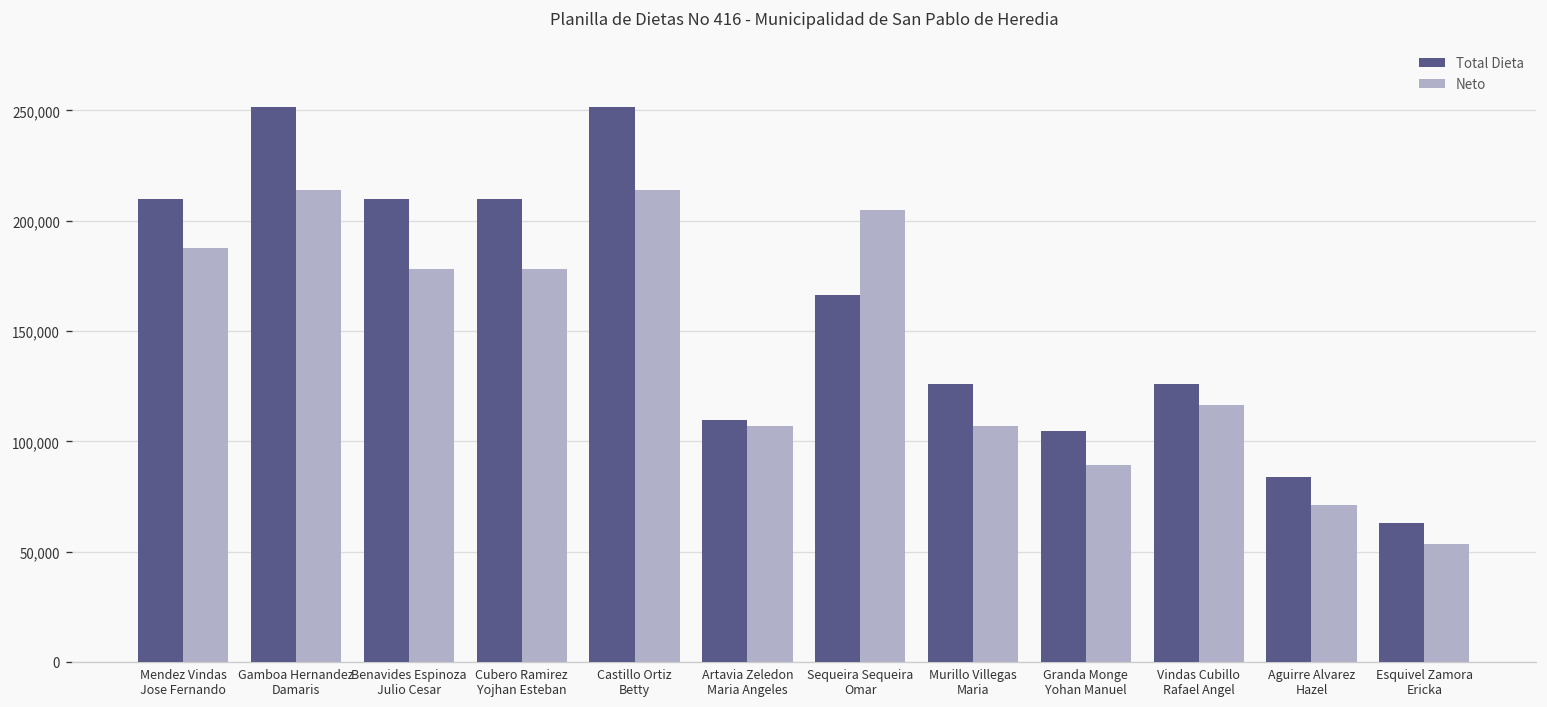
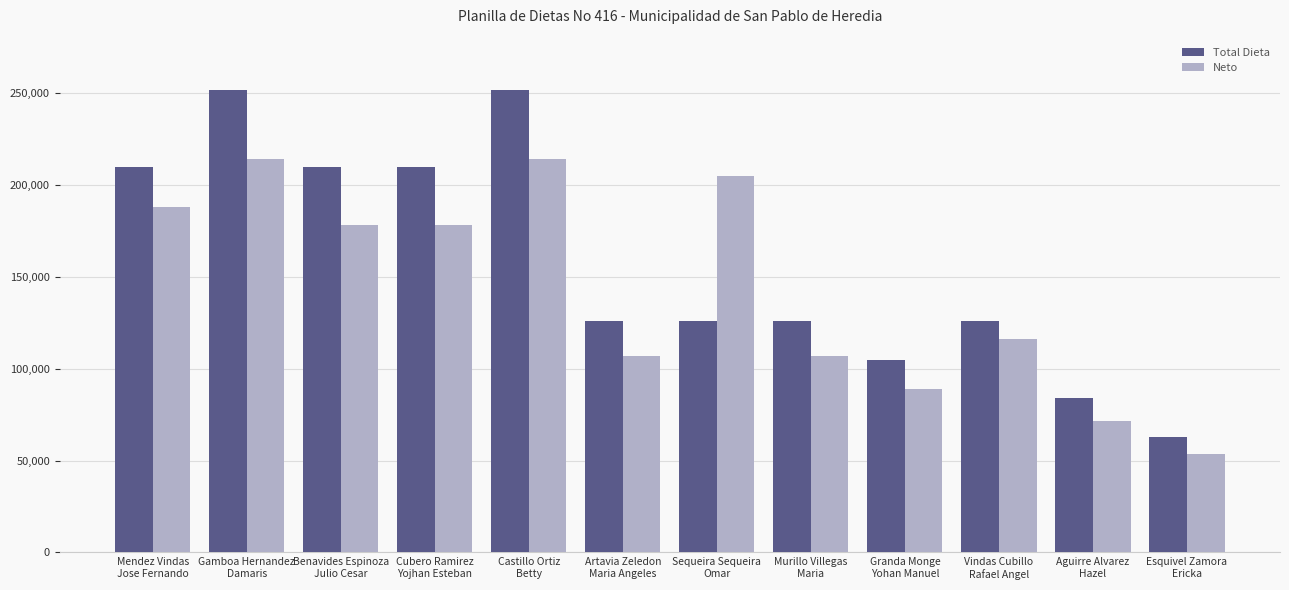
  {
    "Total Dieta": {
      "Mendez Vindas Jose Fernando": "210,000",
      "Gamboa Hernandez Damaris": "252,000",
      "Benavides Espinoza Julio Cesar": "210,000",
      "Cubero Ramirez Yojhan Esteban": "210,000",
      "Castillo Ortiz Betty": "252,000",
-     "Artavia Zeledon Maria Angeles": "110,000",
-     "Sequeira Sequeira Omar": "166,000",
+     "Artavia Zeledon Maria Angeles": "126,000",
+     "Sequeira Sequeira Omar": "126,000",
      "Murillo Villegas Maria": "126,000",
      "Granda Monge Yohan Manuel": "105,000",
      "Vindas Cubillo Rafael Angel": "126,000",
      "Aguirre Alvarez Hazel": "84,000",
      "Esquivel Zamora Ericka": "63,000"
    },
    "Neto": {
      "Mendez Vindas Jose Fernando": "188,000",
      "Gamboa Hernandez Damaris": "214,000",
      "Benavides Espinoza Julio Cesar": "178,000",
      "Cubero Ramirez Yojhan Esteban": "178,000",
      "Castillo Ortiz Betty": "214,000",
      "Artavia Zeledon Maria Angeles": "107,000",
      "Sequeira Sequeira Omar": "205,000",
      "Murillo Villegas Maria": "107,000",
      "Granda Monge Yohan Manuel": "89,000",
      "Vindas Cubillo Rafael Angel": "116,000",
      "Aguirre Alvarez Hazel": "71,000",
      "Esquivel Zamora Ericka": "53,000"
    }
  }
